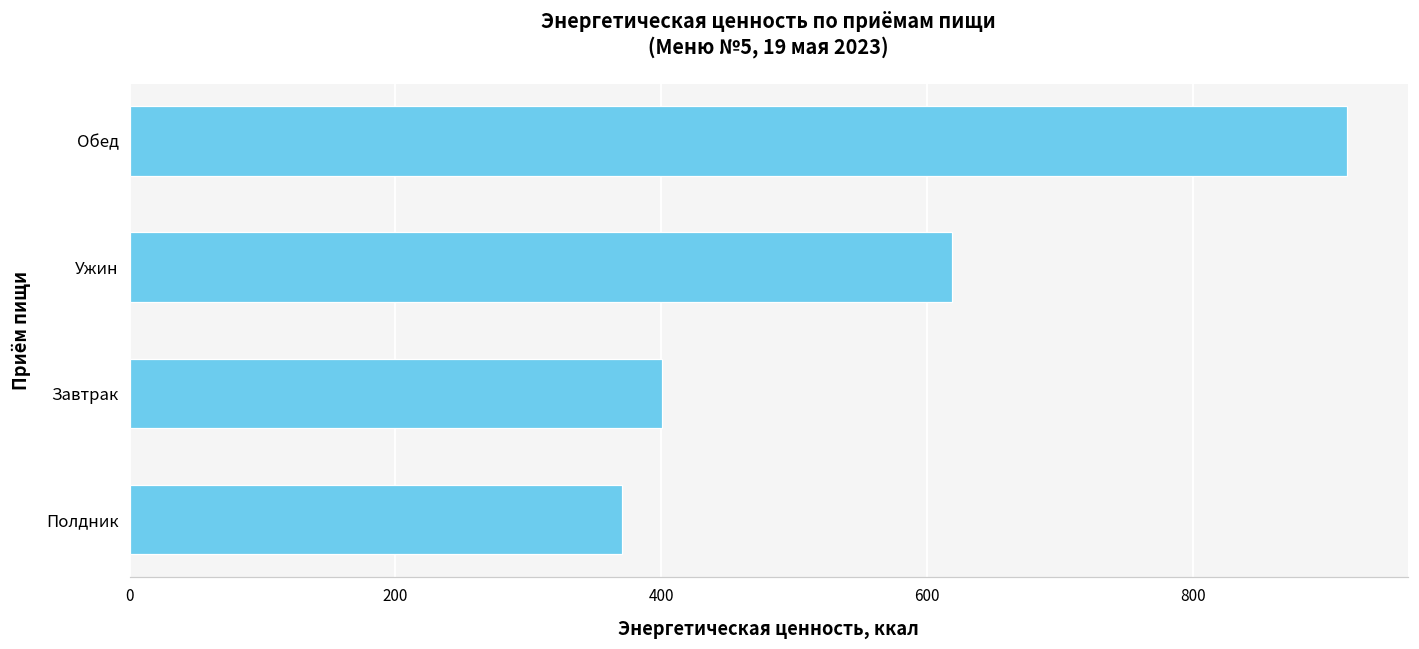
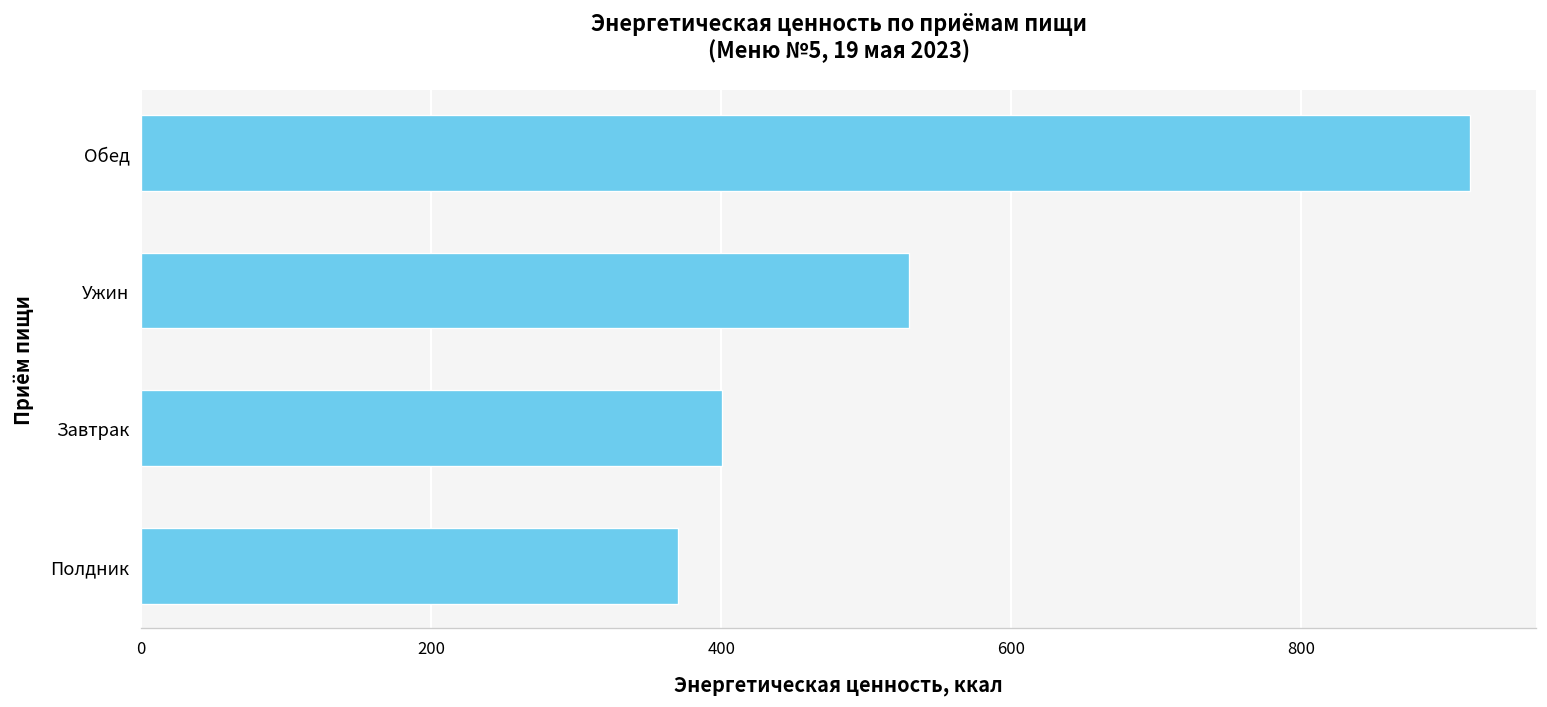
  {
    "Обед": 916,
-   "Ужин": 619,
+   "Ужин": 529,
    "Завтрак": 400,
    "Полдник": 370
  }
